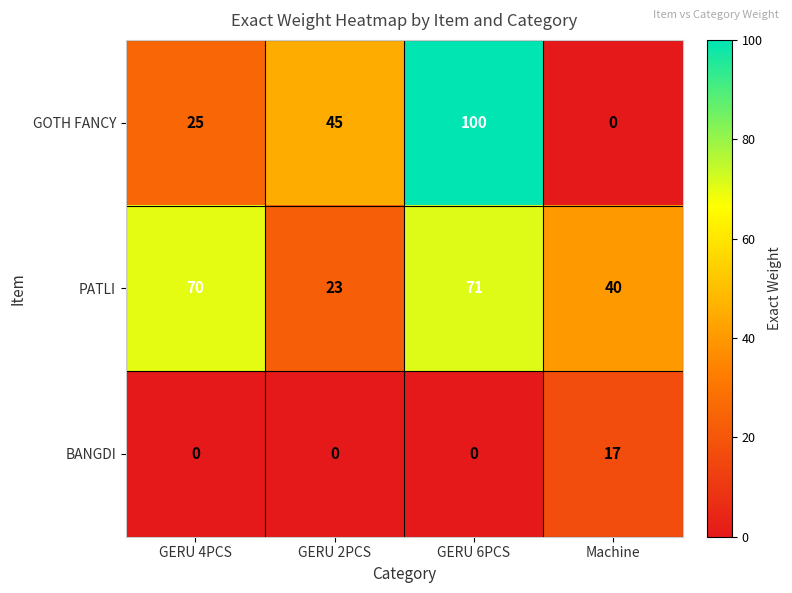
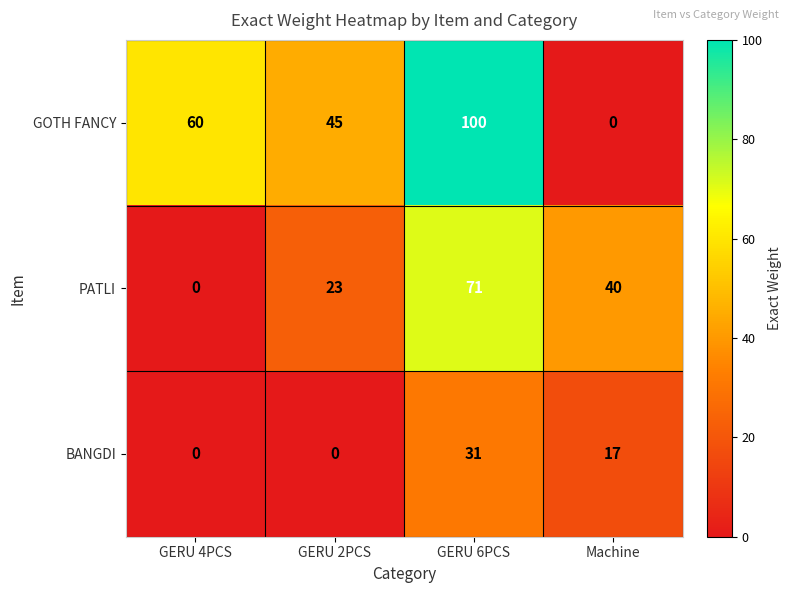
  {
    "GOTH FANCY": {
-     "GERU 4PCS": 25,
+     "GERU 4PCS": 60,
      "GERU 2PCS": 45,
      "GERU 6PCS": 100,
      "Machine": 0
    },
    "PATLI": {
-     "GERU 4PCS": 70,
+     "GERU 4PCS": 0,
      "GERU 2PCS": 23,
      "GERU 6PCS": 71,
      "Machine": 40
    },
    "BANGDI": {
      "GERU 4PCS": 0,
      "GERU 2PCS": 0,
-     "GERU 6PCS": 0,
+     "GERU 6PCS": 31,
      "Machine": 17
    }
  }
